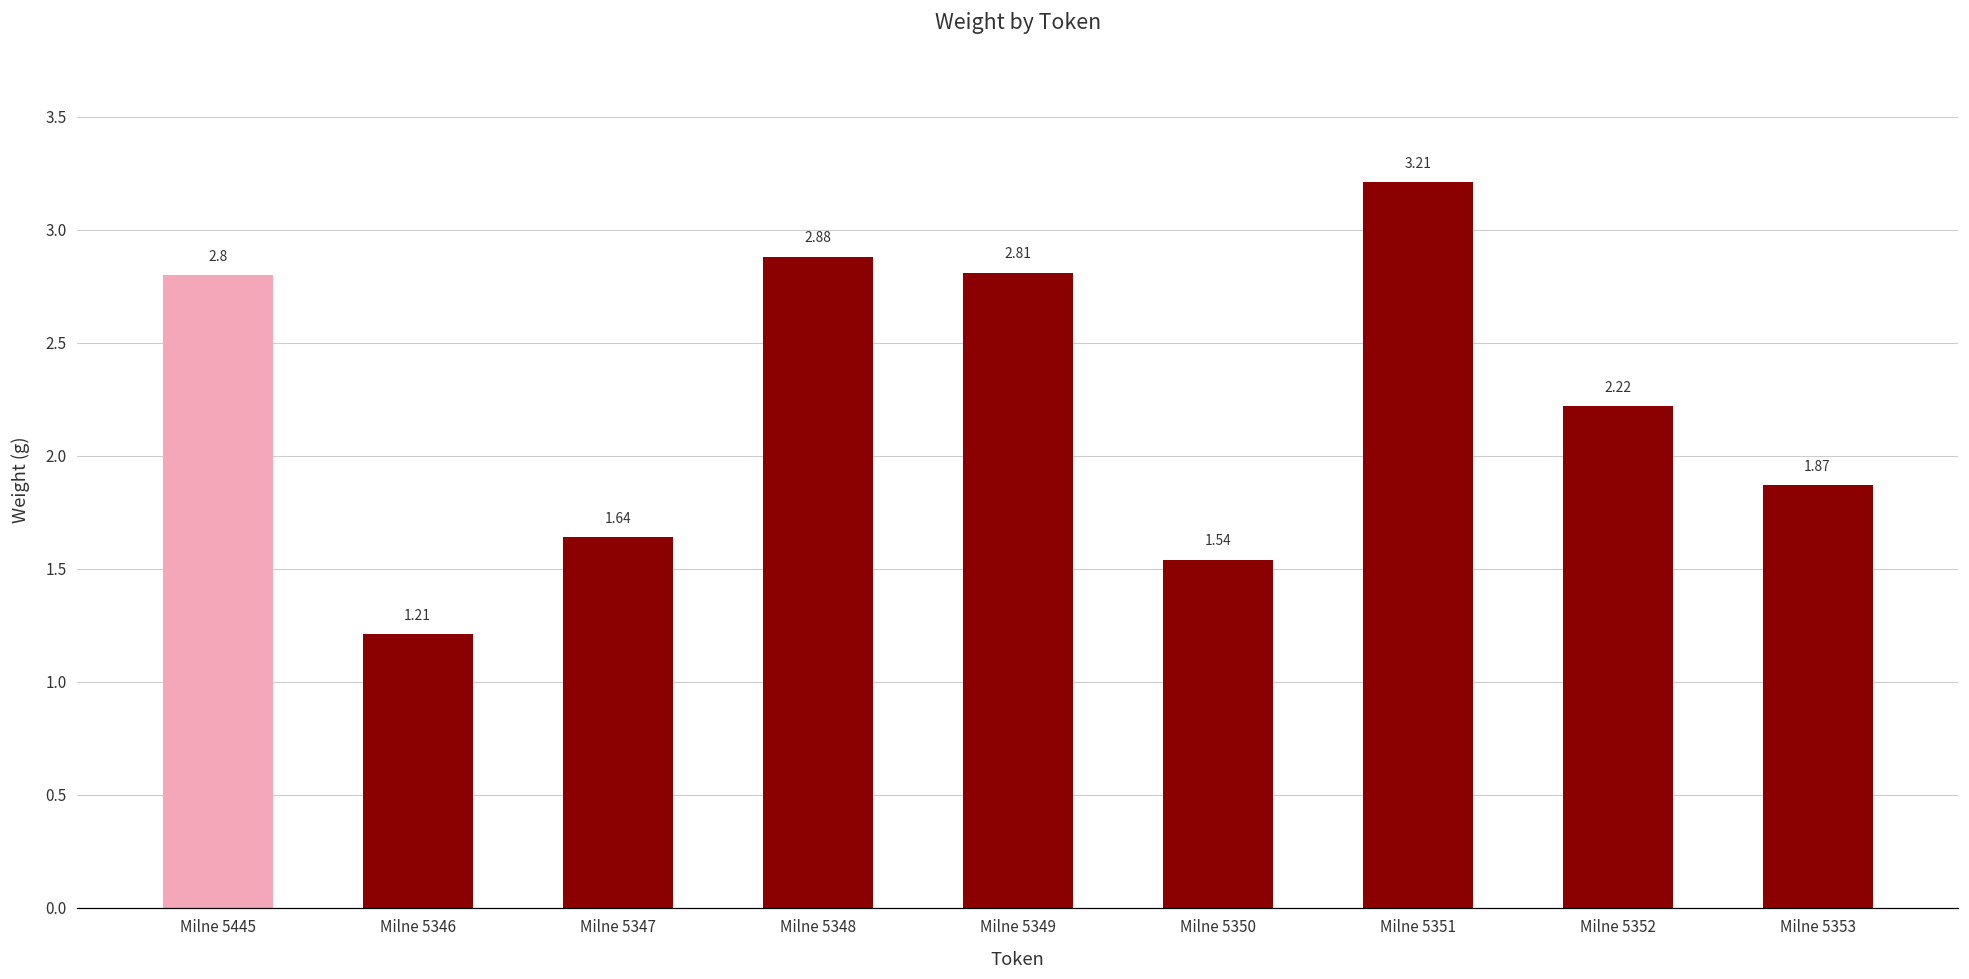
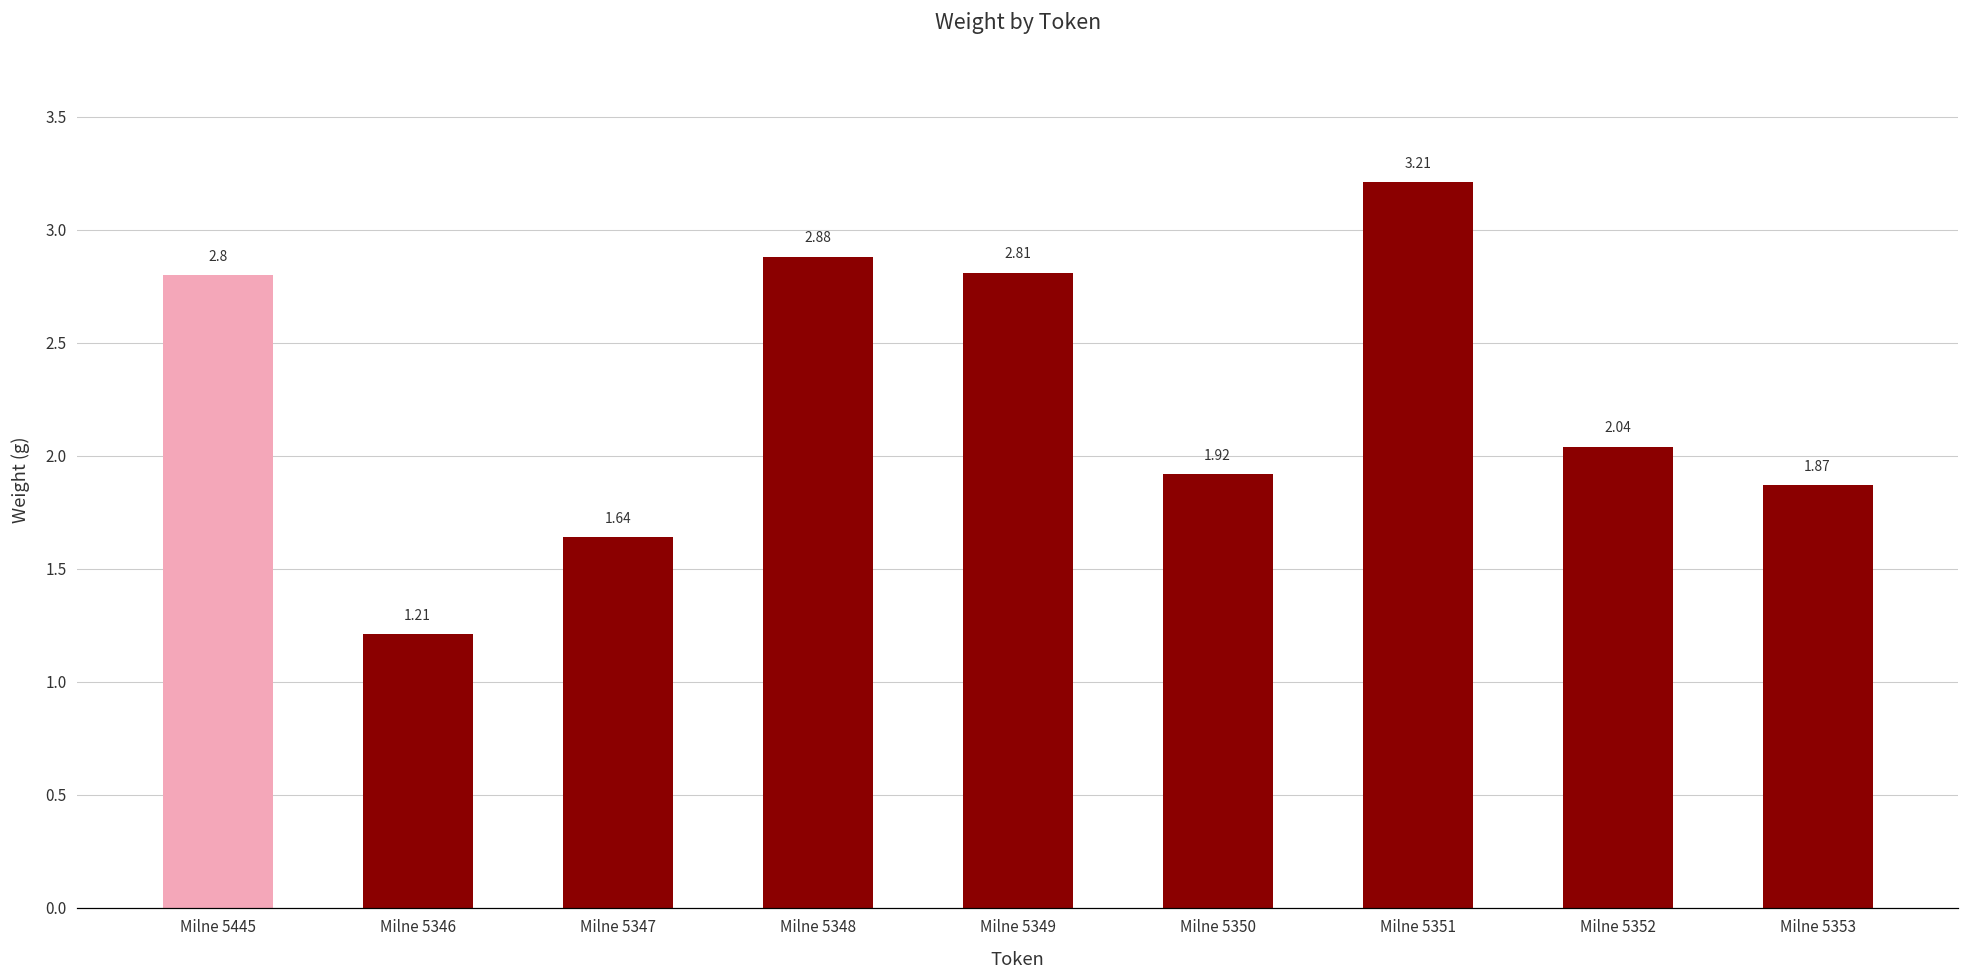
  {
    "Milne 5445": 2.8,
    "Milne 5346": 1.21,
    "Milne 5347": 1.64,
    "Milne 5348": 2.88,
    "Milne 5349": 2.81,
-   "Milne 5350": 1.54,
+   "Milne 5350": 1.92,
    "Milne 5351": 3.21,
-   "Milne 5352": 2.22,
+   "Milne 5352": 2.04,
    "Milne 5353": 1.87
  }
